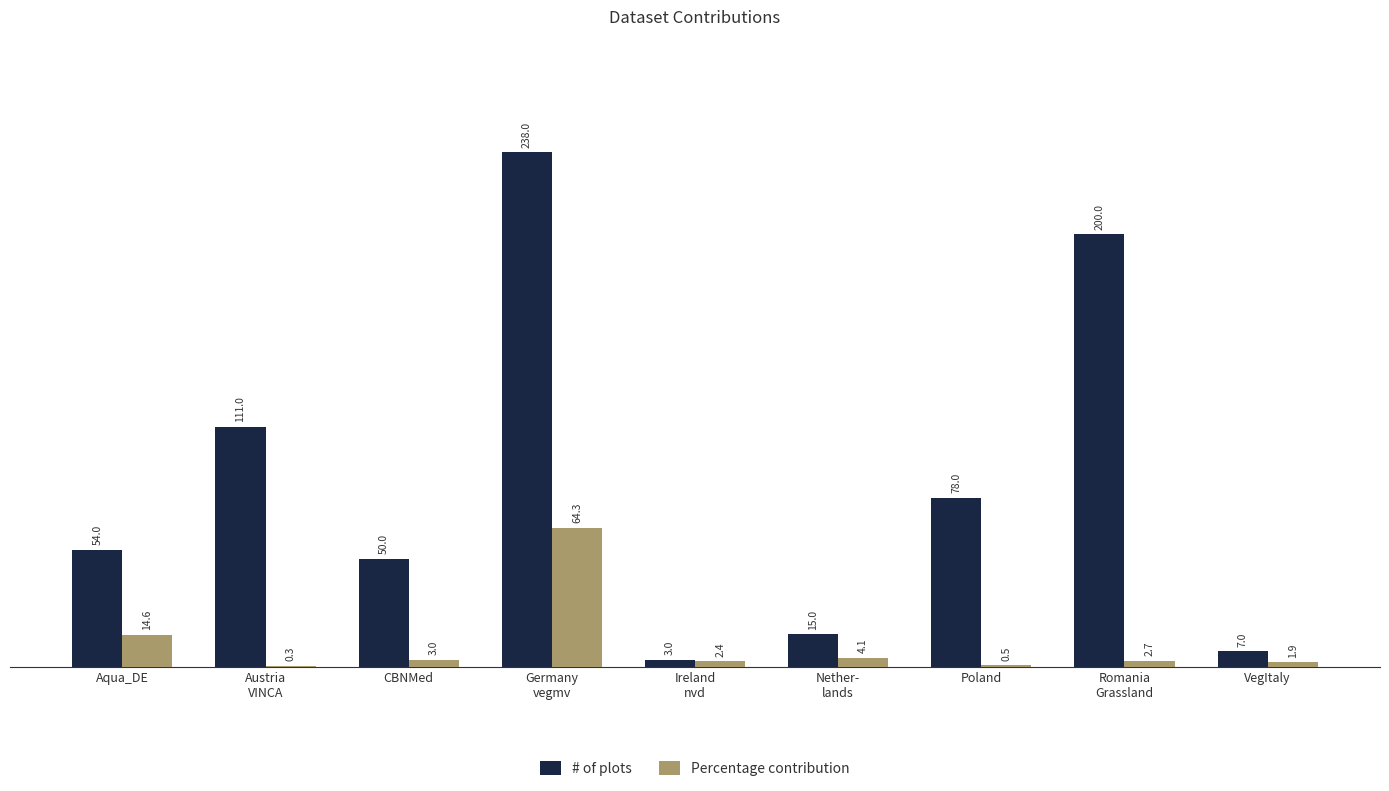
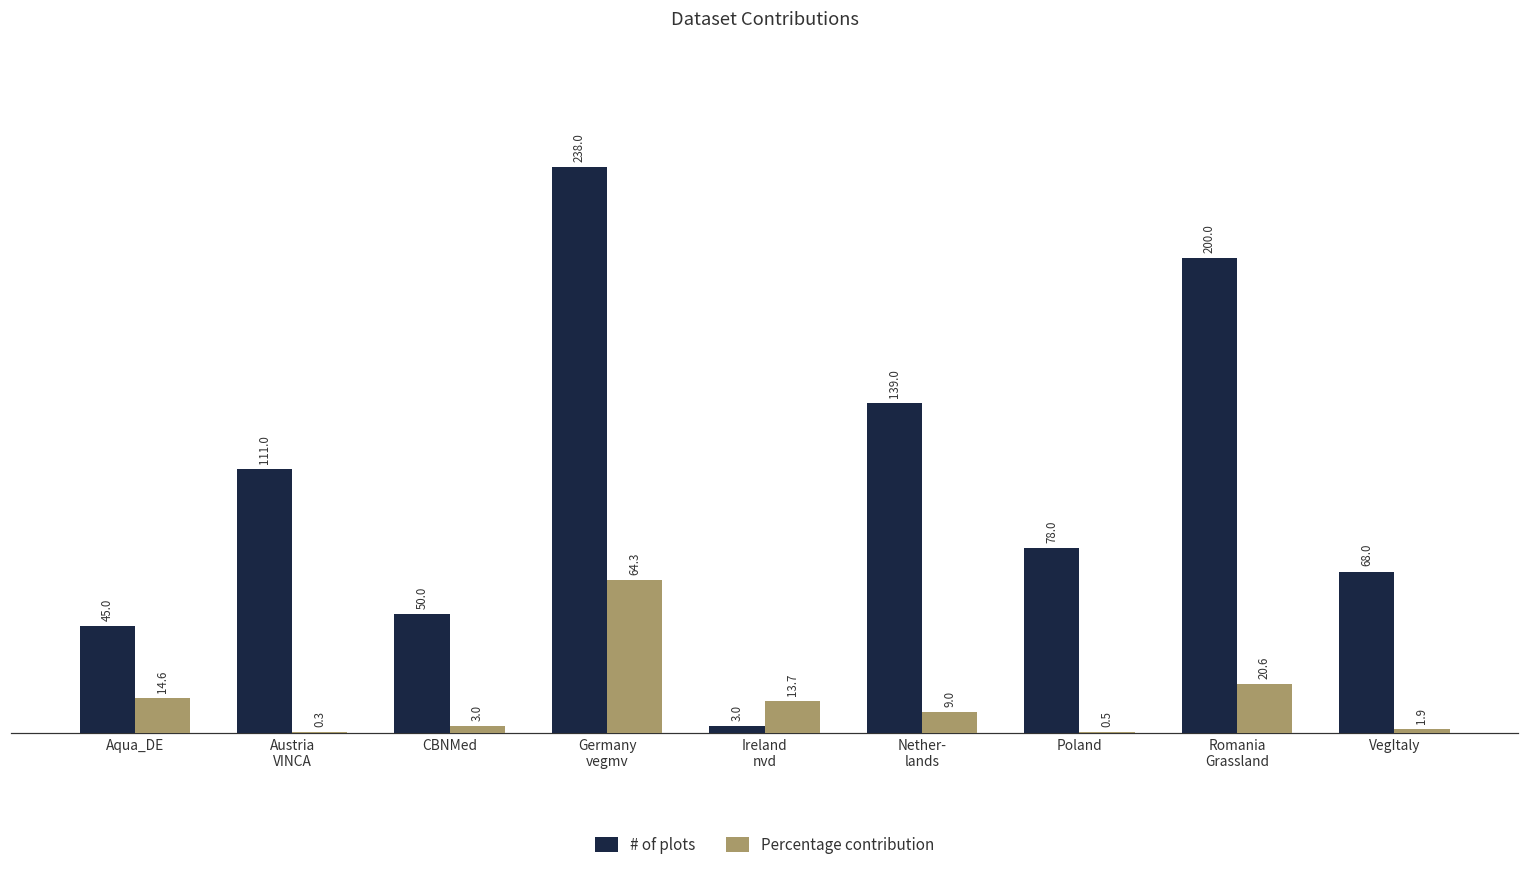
  {
    "# of plots": {
-     "Aqua_DE": 54.0,
+     "Aqua_DE": 45.0,
      "Austria VINCA": 111.0,
      "CBNMed": 50.0,
      "Germany vegmv": 238.0,
      "Ireland nvd": 3.0,
-     "Nether- lands": 15.0,
+     "Nether- lands": 139.0,
      "Poland": 78.0,
      "Romania Grassland": 200.0,
-     "VegItaly": 7.0
+     "VegItaly": 68.0
    },
    "Percentage contribution": {
      "Aqua_DE": 14.6,
      "Austria VINCA": 0.3,
      "CBNMed": 3.0,
      "Germany vegmv": 64.3,
-     "Ireland nvd": 2.4,
-     "Nether- lands": 4.1,
+     "Ireland nvd": 13.7,
+     "Nether- lands": 9.0,
      "Poland": 0.5,
-     "Romania Grassland": 2.7,
+     "Romania Grassland": 20.6,
      "VegItaly": 1.9
    }
  }
